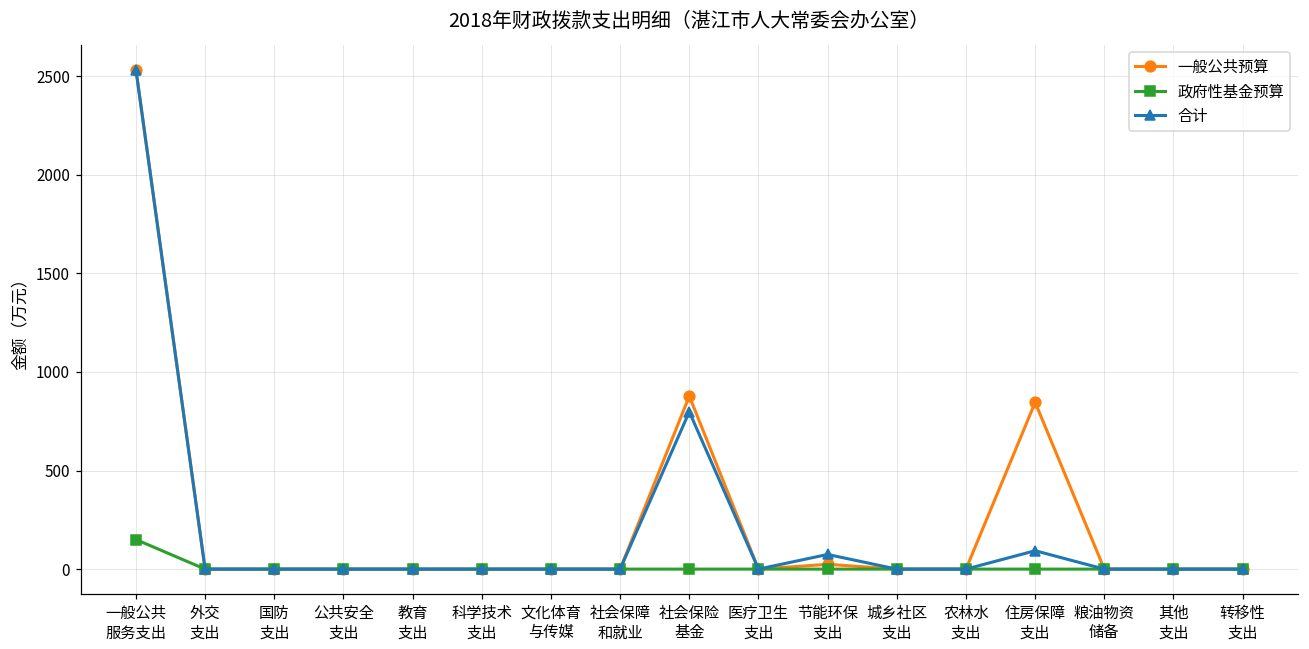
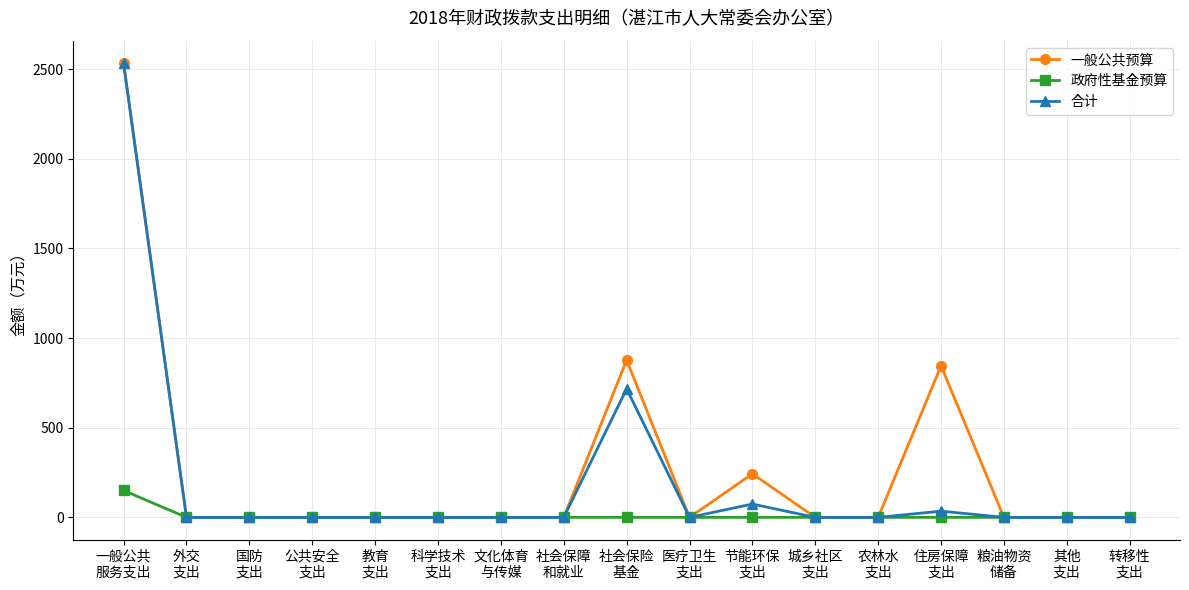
  {
    "一般公共预算": {
      "社会保险 基金": 880,
-     "节能环保 支出": 20,
+     "节能环保 支出": 240,
      "住房保障 支出": 850
    },
    "政府性基金预算": {
      "一般公共 服务支出": 150,
      "社会保险 基金": 0,
      "节能环保 支出": 0,
      "住房保障 支出": 0
    },
    "合计": {
-     "社会保险 基金": 800,
+     "社会保险 基金": 720,
      "节能环保 支出": 70,
-     "住房保障 支出": 90
+     "住房保障 支出": 30
    }
  }
